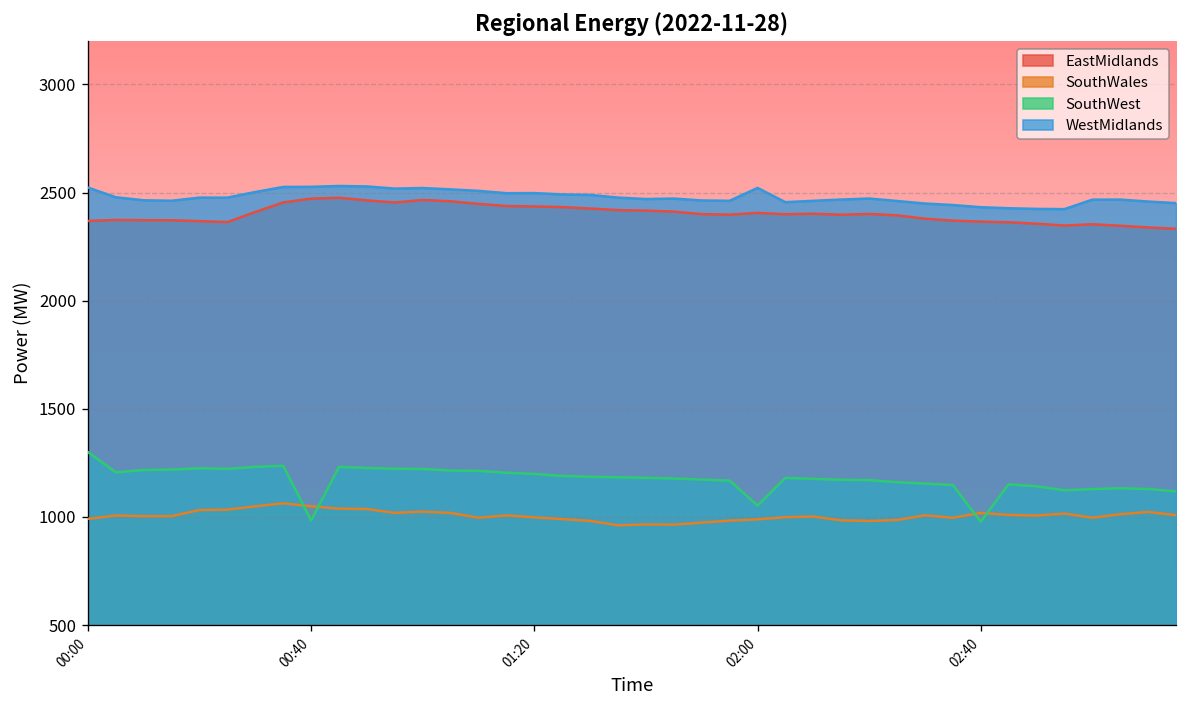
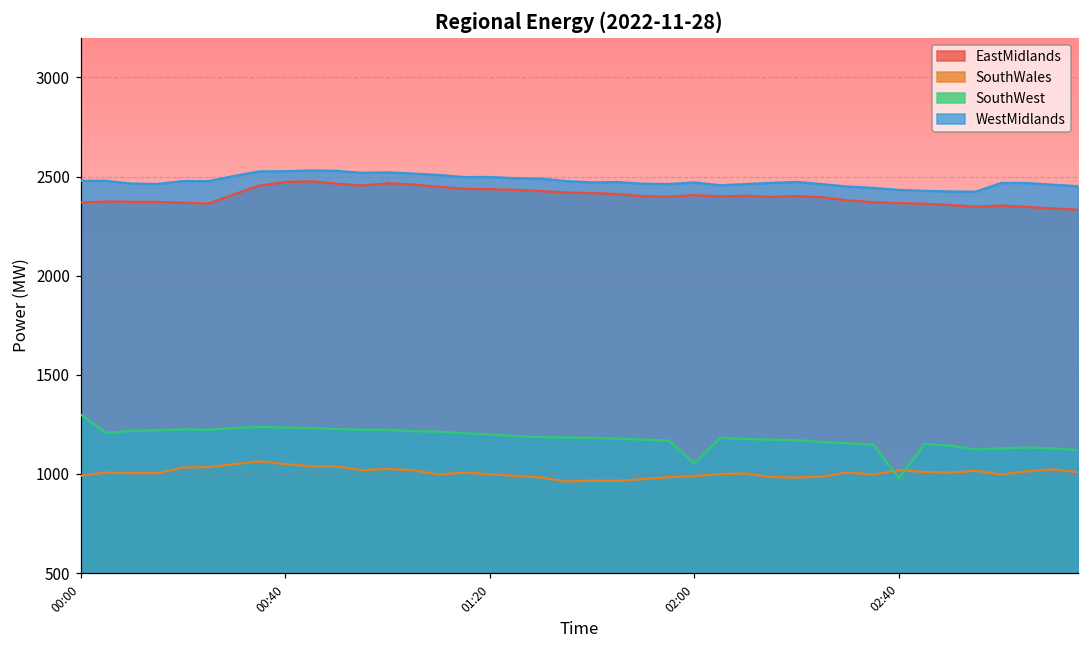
  {
    "SouthWest": {
      "00:00": 1300,
-     "00:40": 980,
+     "00:40": 1230,
      "01:20": 1200,
      "02:00": 1050,
      "02:40": 980
    },
    "WestMidlands": {
-     "00:00": 2520,
+     "00:00": 2480,
      "00:40": 2530,
      "01:20": 2500,
-     "02:00": 2520,
+     "02:00": 2470,
      "02:40": 2430
    }
  }
